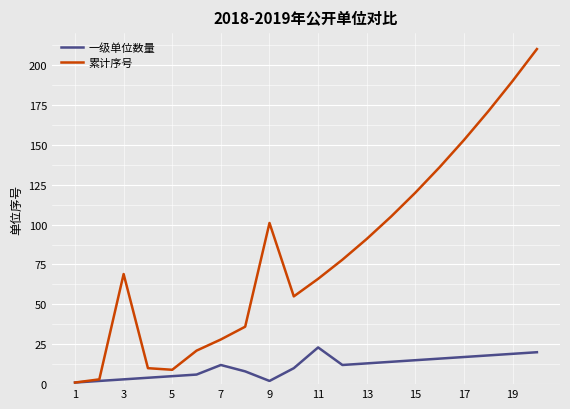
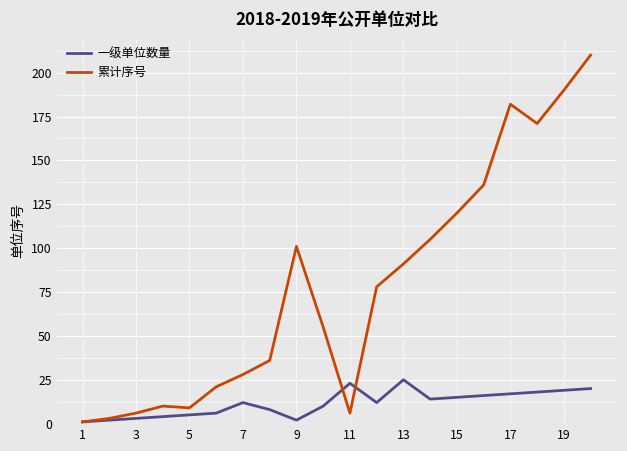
  {
    "一级单位数量": {
      "3": 3,
      "5": 5,
      "7": 12,
      "9": 2,
      "11": 23,
-     "13": 13,
+     "13": 25,
      "15": 15,
      "17": 17,
      "19": 19
    },
    "累计序号": {
-     "3": 69,
+     "3": 6,
      "5": 9,
      "7": 28,
      "9": 101,
-     "11": 66,
+     "11": 6,
      "13": 91,
      "15": 120,
-     "17": 153,
+     "17": 182,
      "19": 190
    }
  }
